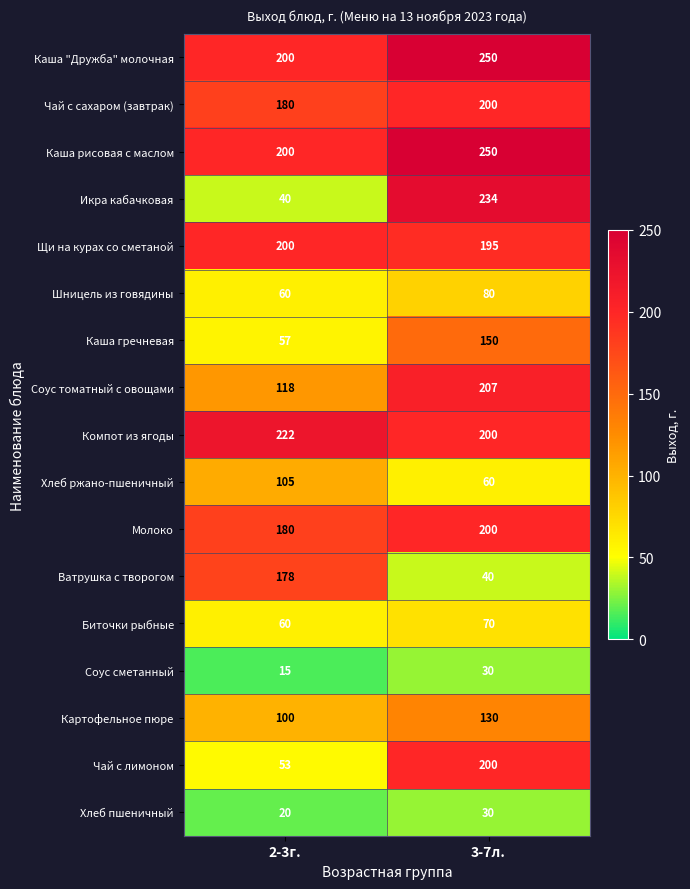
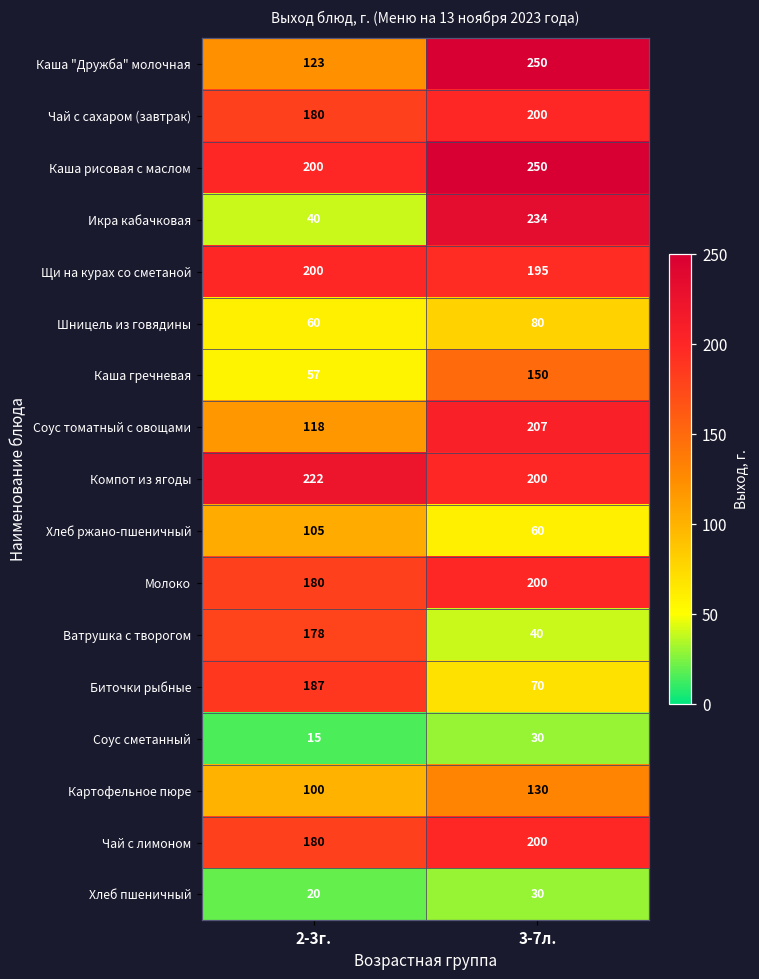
  {
    "Каша \"Дружба\" молочная": {
-     "2-3г.": 200,
+     "2-3г.": 123,
      "3-7л.": 250
    },
    "Чай с сахаром (завтрак)": {
      "2-3г.": 180,
      "3-7л.": 200
    },
    "Каша рисовая с маслом": {
      "2-3г.": 200,
      "3-7л.": 250
    },
    "Икра кабачковая": {
      "2-3г.": 40,
      "3-7л.": 234
    },
    "Щи на курах со сметаной": {
      "2-3г.": 200,
      "3-7л.": 195
    },
    "Шницель из говядины": {
      "2-3г.": 60,
      "3-7л.": 80
    },
    "Каша гречневая": {
      "2-3г.": 57,
      "3-7л.": 150
    },
    "Соус томатный с овощами": {
      "2-3г.": 118,
      "3-7л.": 207
    },
    "Компот из ягоды": {
      "2-3г.": 222,
      "3-7л.": 200
    },
    "Хлеб ржано-пшеничный": {
      "2-3г.": 105,
      "3-7л.": 60
    },
    "Молоко": {
      "2-3г.": 180,
      "3-7л.": 200
    },
    "Ватрушка с творогом": {
      "2-3г.": 178,
      "3-7л.": 40
    },
    "Биточки рыбные": {
-     "2-3г.": 60,
+     "2-3г.": 187,
      "3-7л.": 70
    },
    "Соус сметанный": {
      "2-3г.": 15,
      "3-7л.": 30
    },
    "Картофельное пюре": {
      "2-3г.": 100,
      "3-7л.": 130
    },
    "Чай с лимоном": {
-     "2-3г.": 53,
+     "2-3г.": 180,
      "3-7л.": 200
    },
    "Хлеб пшеничный": {
      "2-3г.": 20,
      "3-7л.": 30
    }
  }
